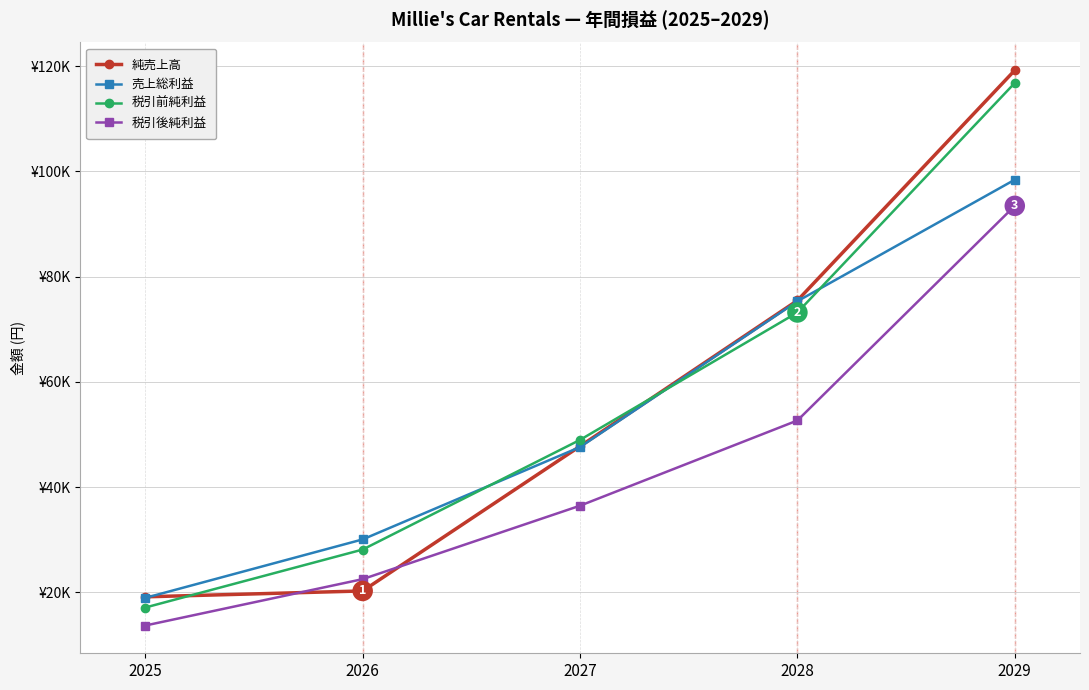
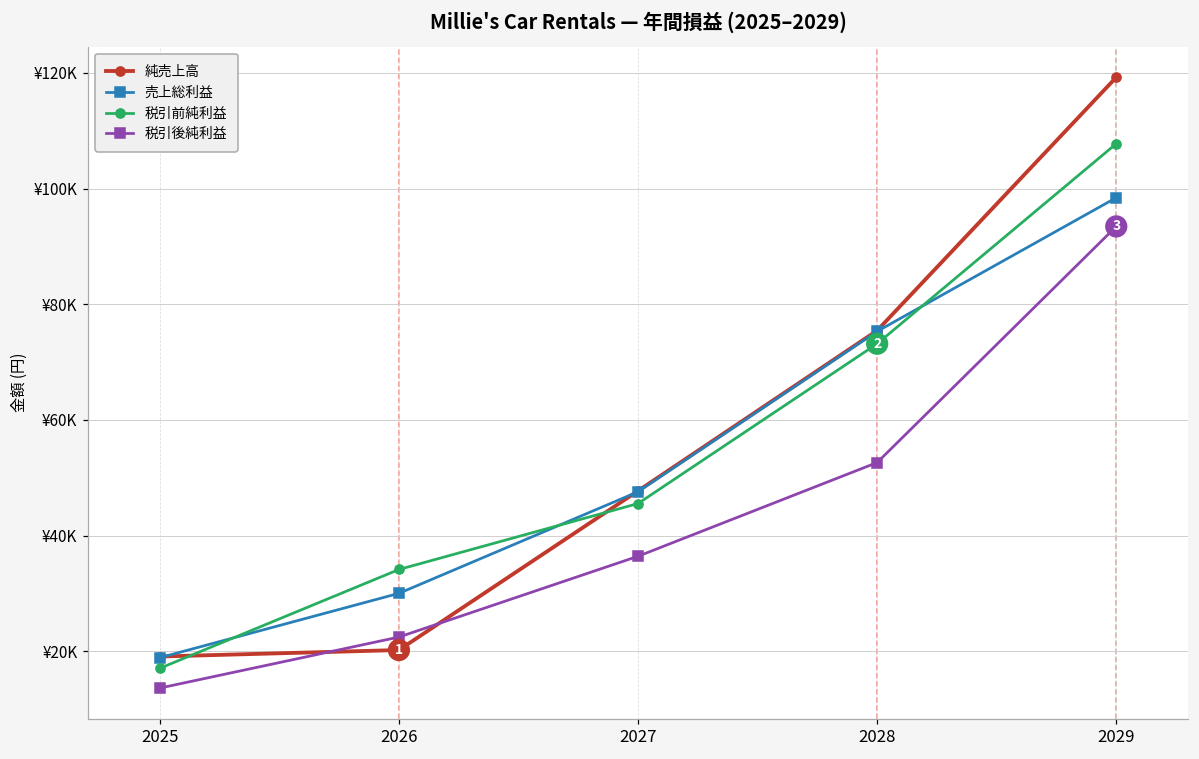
  {
    "純売上高": {
      "2029": "¥119000"
    },
    "売上総利益": {
      "2026": "¥30000",
      "2029": "¥98000"
    },
    "税引前純利益": {
      "2025": "¥17000",
-     "2026": "¥28000",
-     "2027": "¥49000",
-     "2029": "¥117000"
+     "2026": "¥34000",
+     "2027": "¥46000",
+     "2029": "¥108000"
    },
    "税引後純利益": {
      "2025": "¥14000",
      "2026": "¥22000",
      "2027": "¥36000",
      "2028": "¥53000"
    }
  }
